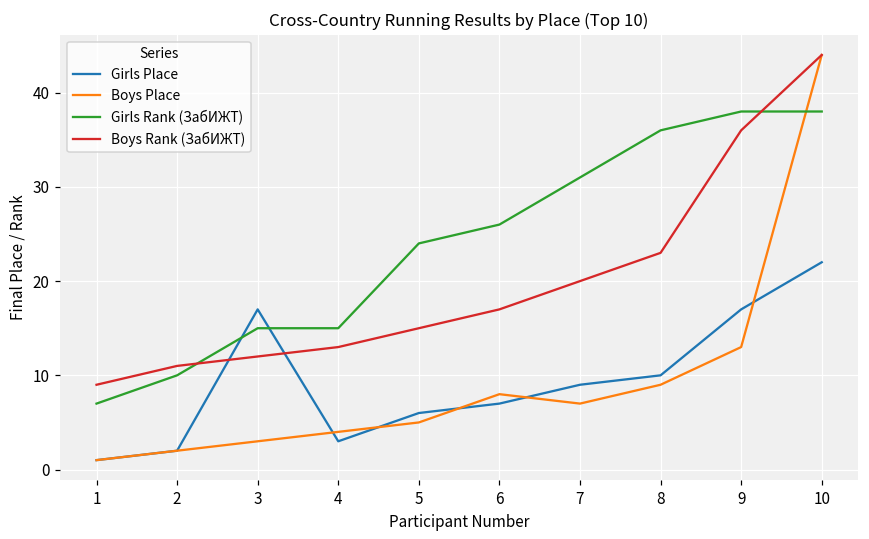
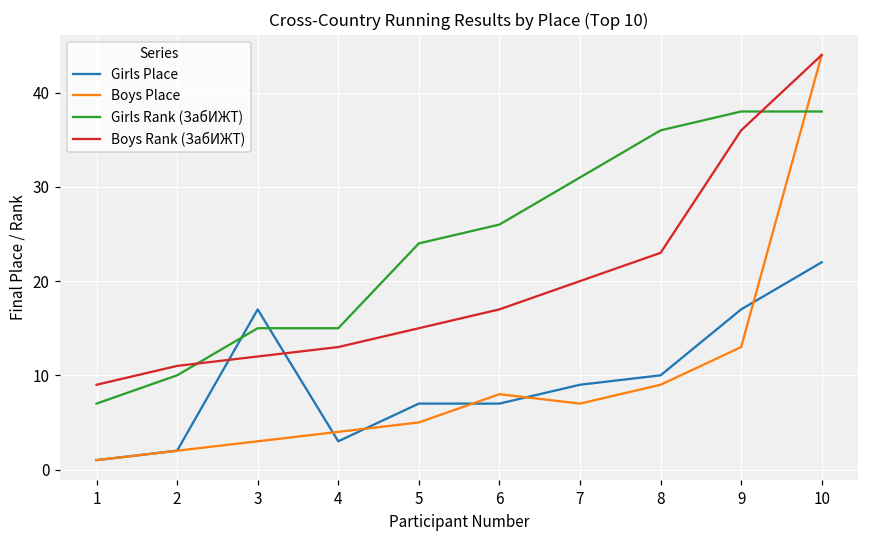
  {
    "Girls Place": {
      "3": 17,
      "4": 3,
-     "5": 6,
+     "5": 7,
      "6": 7,
      "7": 9,
      "8": 10,
      "9": 17,
      "10": 22
    },
    "Boys Place": {
      "3": 3,
      "4": 4,
      "5": 5,
      "6": 8,
      "7": 7,
      "8": 9,
      "9": 13
    },
    "Girls Rank (ЗабИЖТ)": {
      "1": 7,
      "2": 10,
      "3": 15,
      "4": 15,
      "5": 24,
      "6": 26,
      "7": 31,
      "8": 36,
      "9": 38,
      "10": 38
    },
    "Boys Rank (ЗабИЖТ)": {
      "1": 9,
      "2": 11,
      "3": 12,
      "4": 13,
      "5": 15,
      "6": 17,
      "7": 20,
      "8": 23,
      "9": 36
    }
  }
